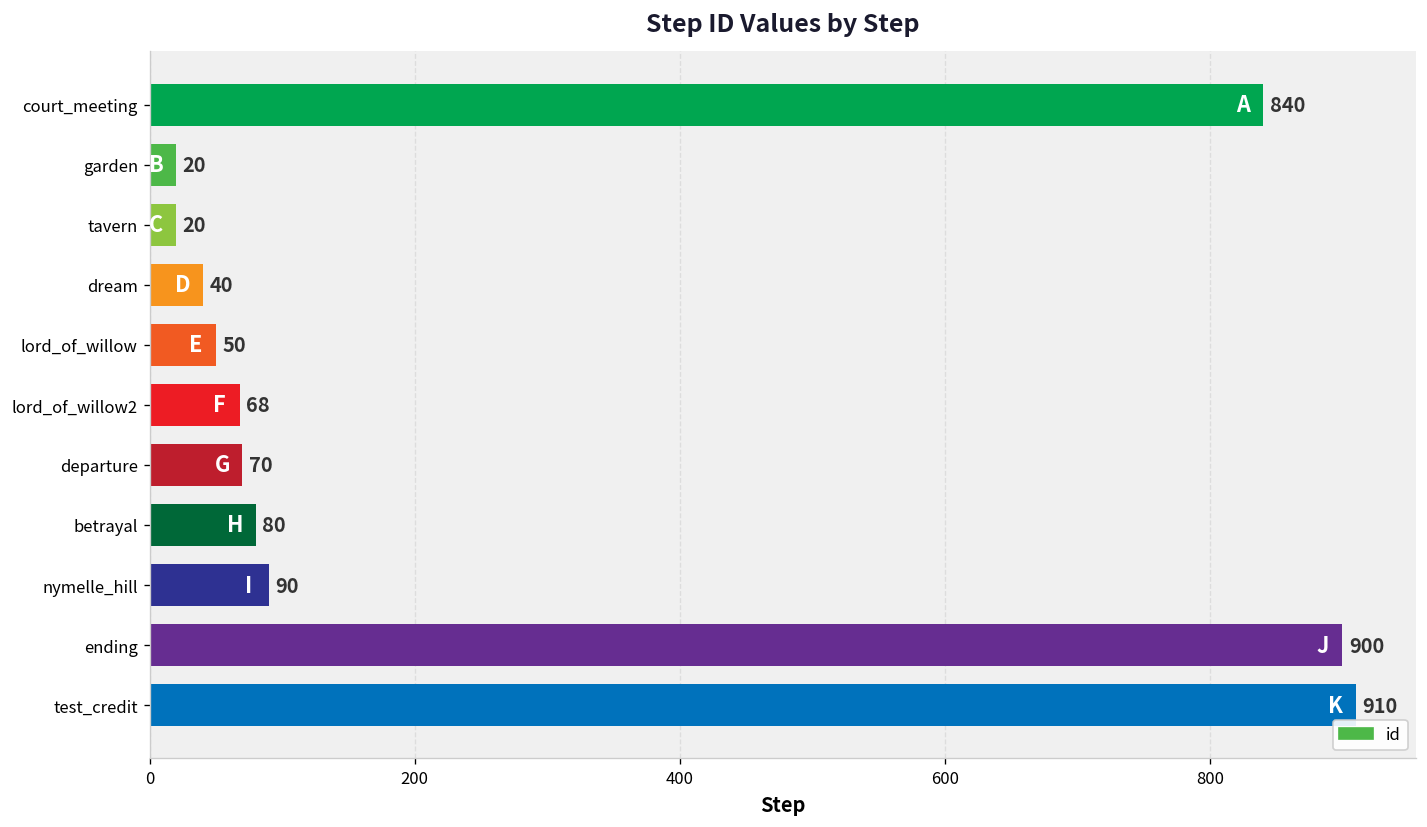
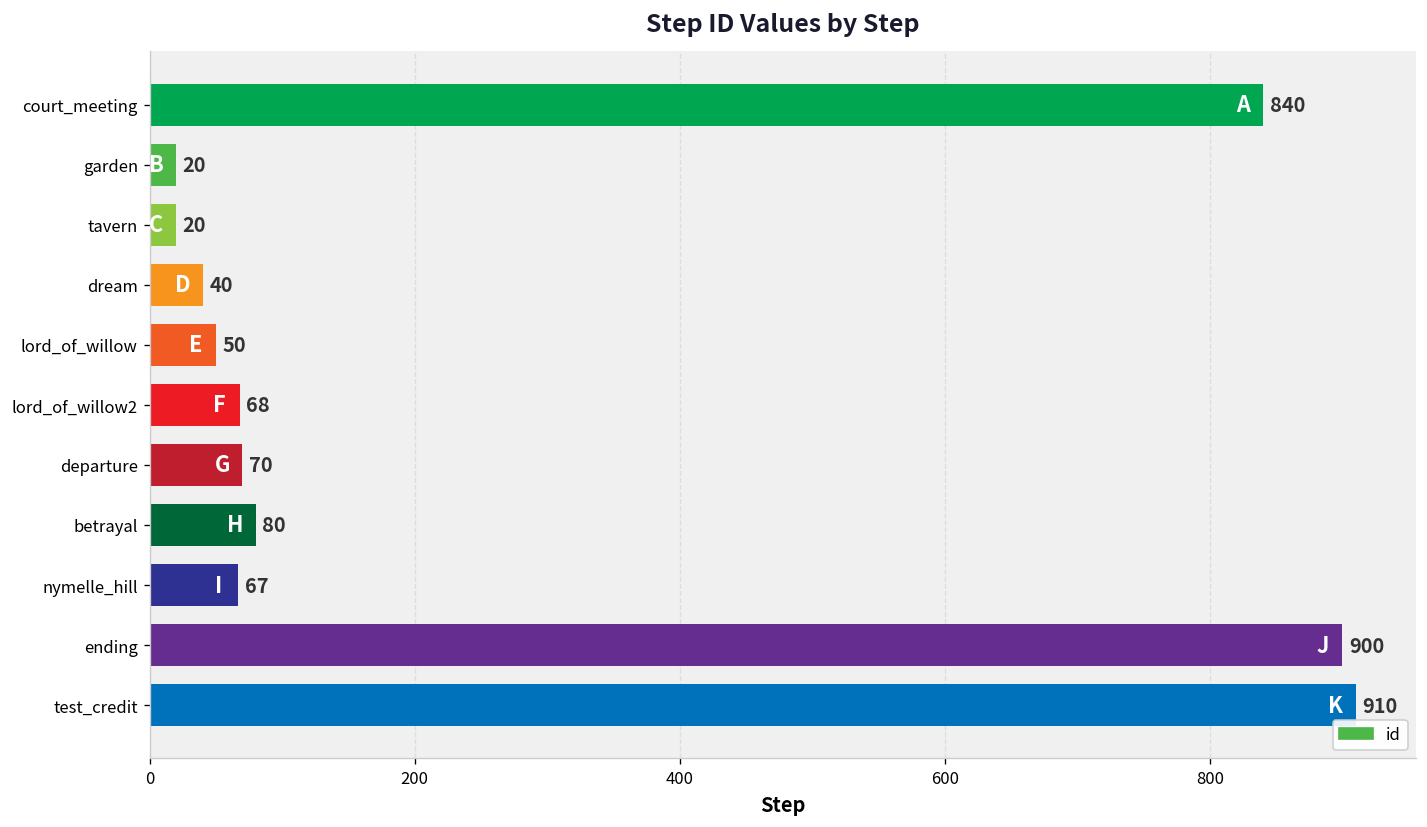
  {
    "court_meeting": 840,
    "garden": 20,
    "tavern": 20,
    "dream": 40,
    "lord_of_willow": 50,
    "lord_of_willow2": 68,
    "departure": 70,
    "betrayal": 80,
-   "nymelle_hill": 90,
+   "nymelle_hill": 67,
    "ending": 900,
    "test_credit": 910
  }
